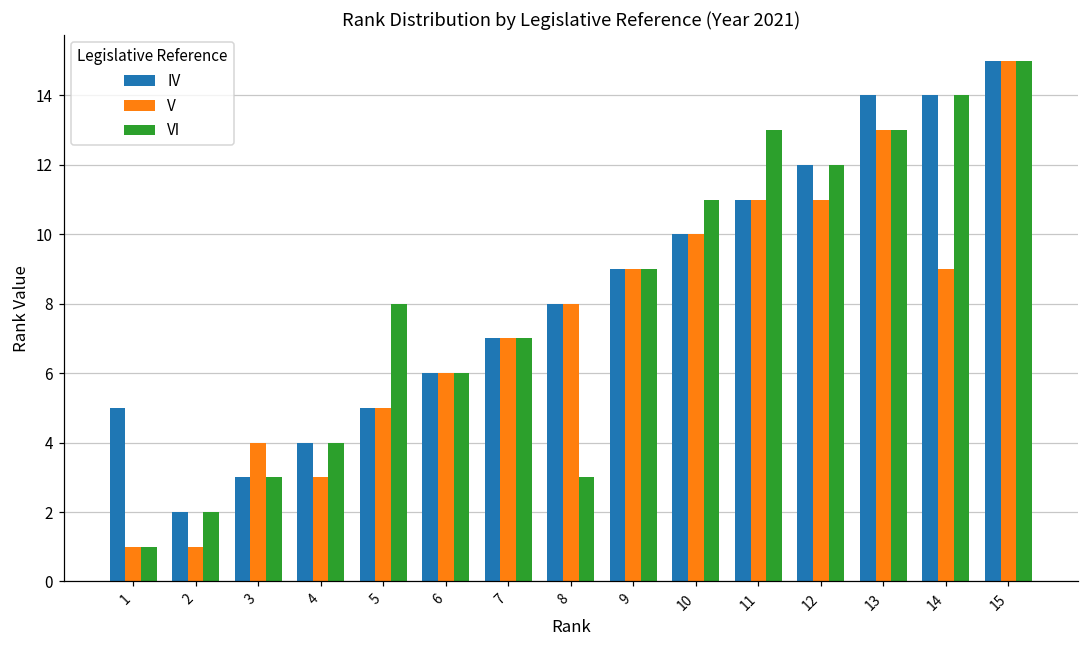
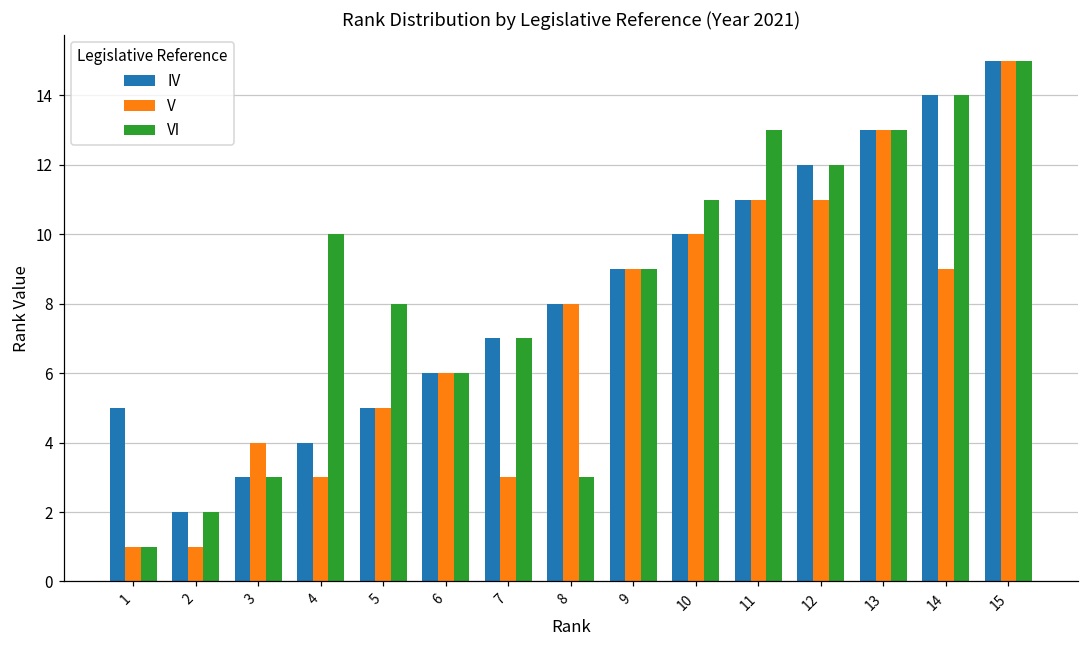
  {
    "IV": {
      "1": 5,
      "2": 2,
      "3": 3,
      "4": 4,
      "5": 5,
      "6": 6,
      "7": 7,
      "8": 8,
      "9": 9,
      "10": 10,
      "11": 11,
      "12": 12,
-     "13": 14,
+     "13": 13,
      "14": 14,
      "15": 15
    },
    "V": {
      "1": 1,
      "2": 1,
      "3": 4,
      "4": 3,
      "5": 5,
      "6": 6,
-     "7": 7,
+     "7": 3,
      "8": 8,
      "9": 9,
      "10": 10,
      "11": 11,
      "12": 11,
      "13": 13,
      "14": 9,
      "15": 15
    },
    "VI": {
      "1": 1,
      "2": 2,
      "3": 3,
-     "4": 4,
+     "4": 10,
      "5": 8,
      "6": 6,
      "7": 7,
      "8": 3,
      "9": 9,
      "10": 11,
      "11": 13,
      "12": 12,
      "13": 13,
      "14": 14,
      "15": 15
    }
  }
